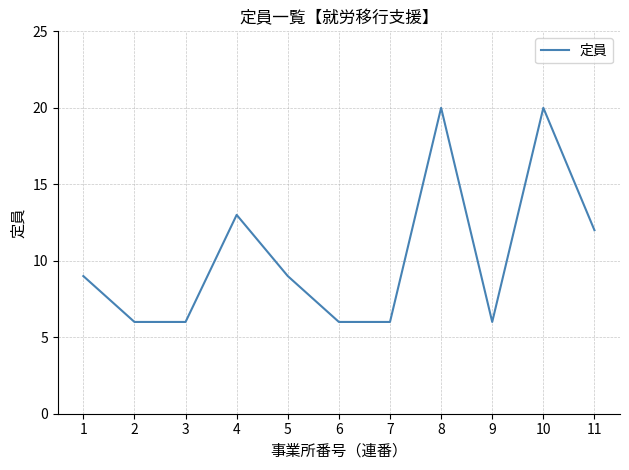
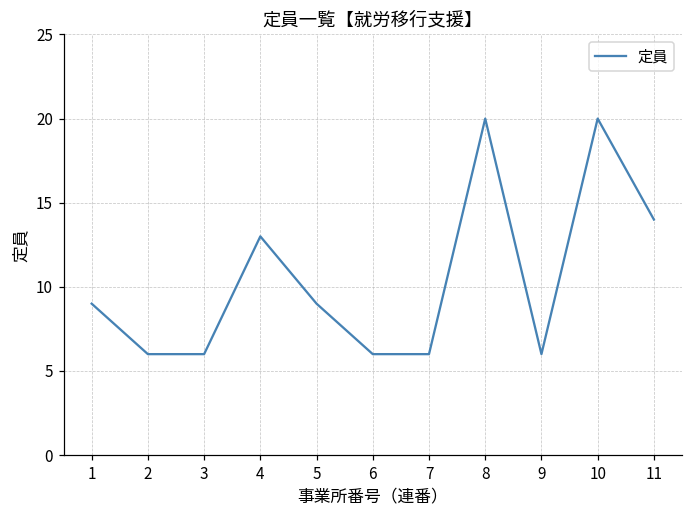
  {
    "1": 9,
    "2": 6,
    "3": 6,
    "4": 13,
    "5": 9,
    "6": 6,
    "7": 6,
    "8": 20,
    "9": 6,
    "10": 20,
-   "11": 12
+   "11": 14
  }
